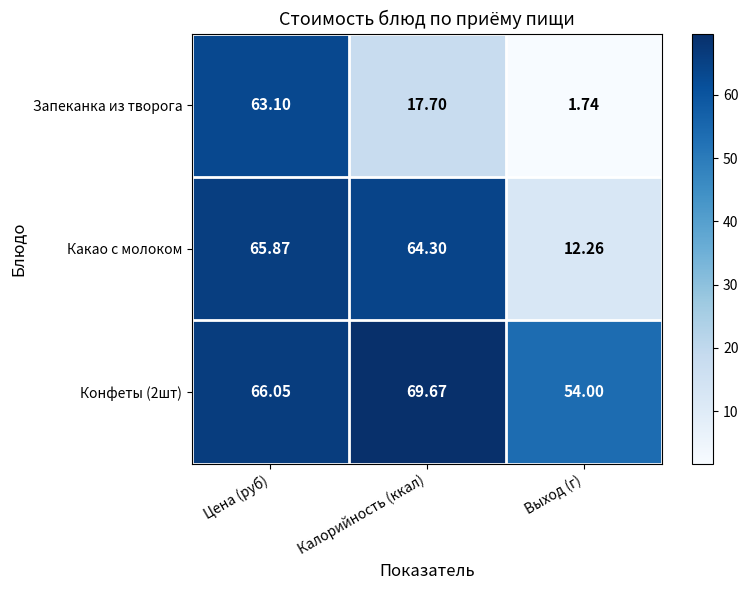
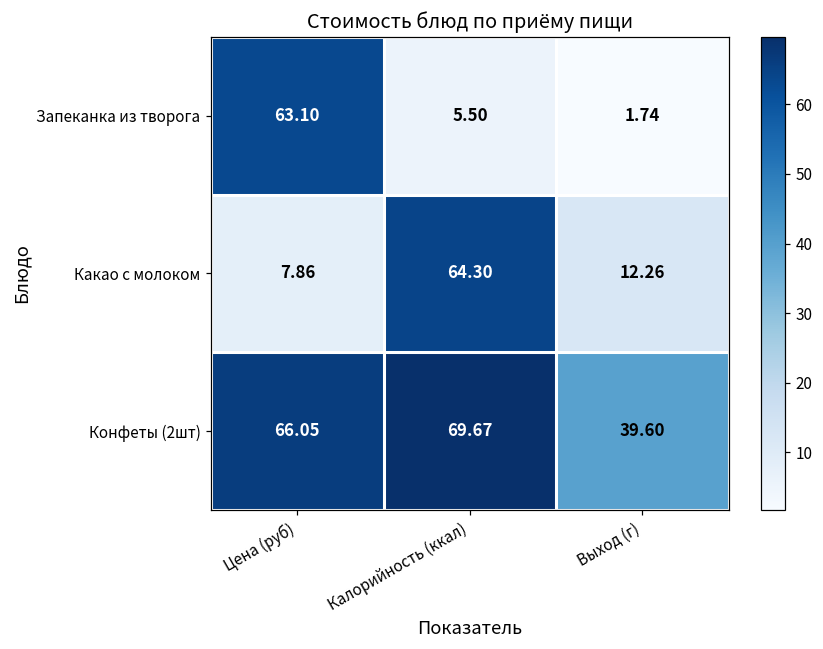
  {
    "Запеканка из творога": {
      "Цена (руб)": 63.10,
-     "Калорийность (ккал)": 17.70,
+     "Калорийность (ккал)": 5.50,
      "Выход (г)": 1.74
    },
    "Какао с молоком": {
-     "Цена (руб)": 65.87,
+     "Цена (руб)": 7.86,
      "Калорийность (ккал)": 64.30,
      "Выход (г)": 12.26
    },
    "Конфеты (2шт)": {
      "Цена (руб)": 66.05,
      "Калорийность (ккал)": 69.67,
-     "Выход (г)": 54.00
+     "Выход (г)": 39.60
    }
  }
